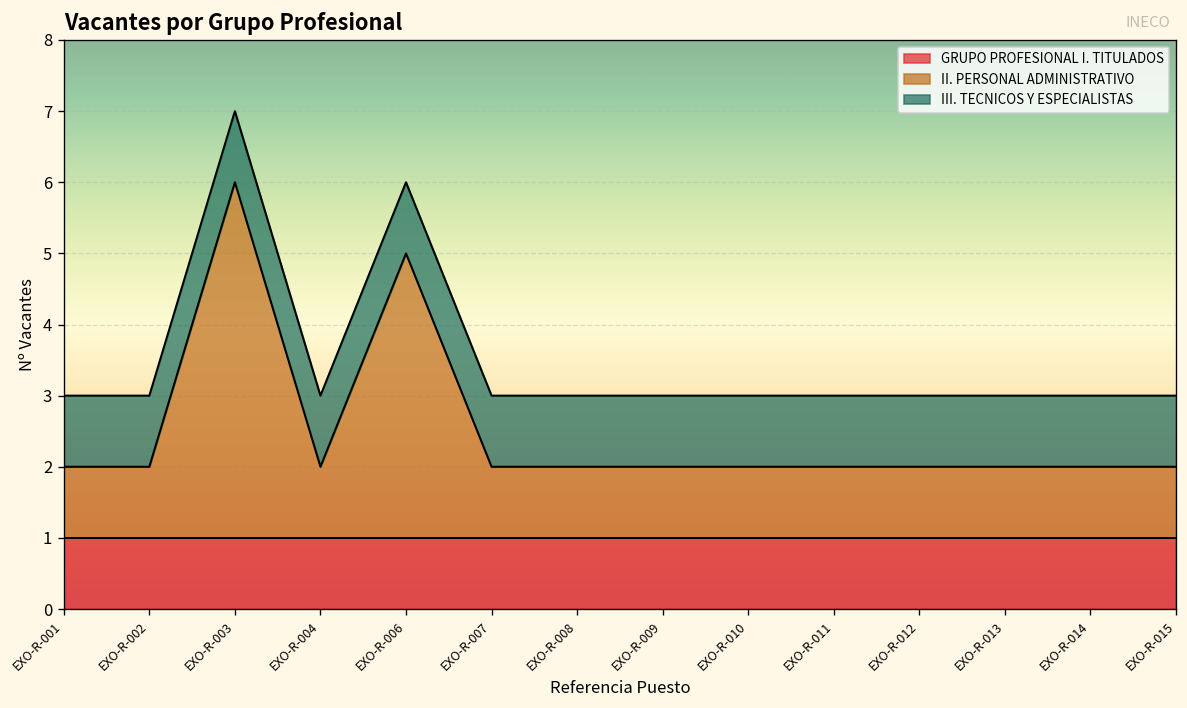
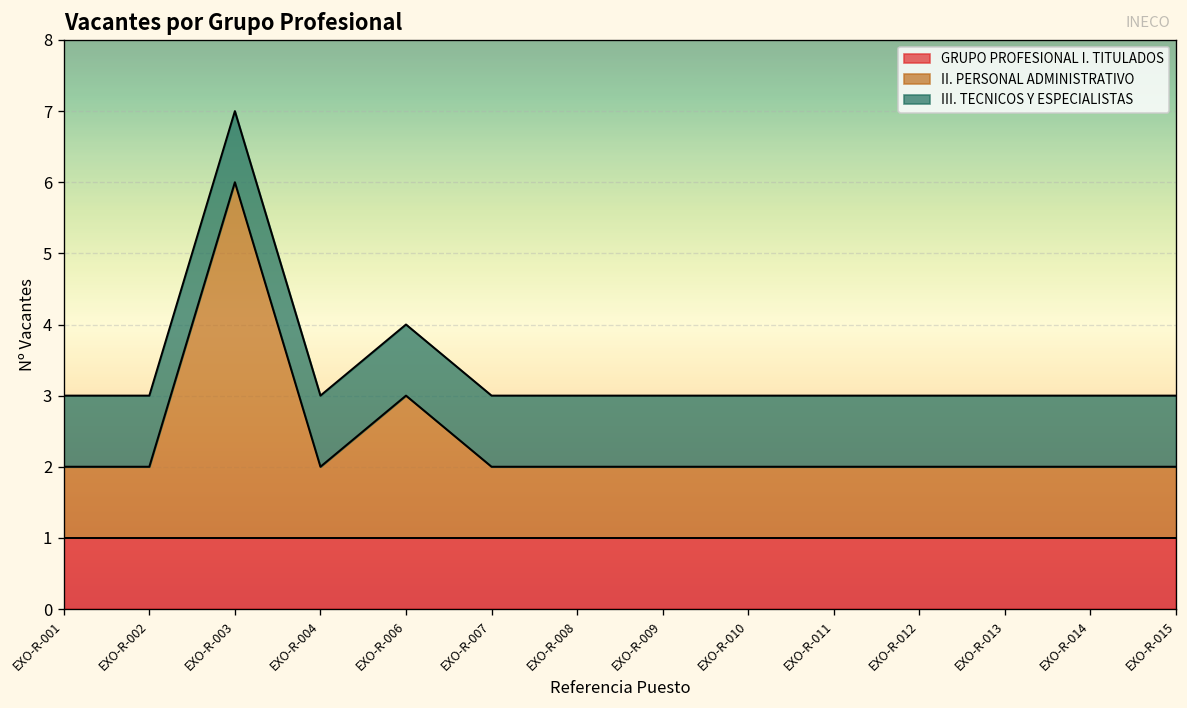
  {
    "GRUPO PROFESIONAL I. TITULADOS": {
      "EXO-R-001": 1.0,
      "EXO-R-002": 1.0,
      "EXO-R-003": 1.0,
      "EXO-R-004": 1.0,
      "EXO-R-006": 1.0,
      "EXO-R-007": 1.0,
      "EXO-R-008": 1.0,
      "EXO-R-009": 1.0,
      "EXO-R-010": 1.0,
      "EXO-R-011": 1.0,
      "EXO-R-012": 1.0,
      "EXO-R-013": 1.0,
      "EXO-R-014": 1.0,
      "EXO-R-015": 1.0
    },
    "II. PERSONAL ADMINISTRATIVO": {
      "EXO-R-001": 2.0,
      "EXO-R-002": 2.0,
      "EXO-R-003": 6.0,
      "EXO-R-004": 2.0,
-     "EXO-R-006": 5.0,
+     "EXO-R-006": 3.0,
      "EXO-R-007": 2.0,
      "EXO-R-008": 2.0,
      "EXO-R-009": 2.0,
      "EXO-R-010": 2.0,
      "EXO-R-011": 2.0,
      "EXO-R-012": 2.0,
      "EXO-R-013": 2.0,
      "EXO-R-014": 2.0,
      "EXO-R-015": 2.0
    },
    "III. TECNICOS Y ESPECIALISTAS": {
      "EXO-R-001": 3.0,
      "EXO-R-002": 3.0,
      "EXO-R-003": 7.0,
      "EXO-R-004": 3.0,
      "EXO-R-006": 1.0,
      "EXO-R-007": 3.0,
      "EXO-R-008": 3.0,
      "EXO-R-009": 3.0,
      "EXO-R-010": 3.0,
      "EXO-R-011": 3.0,
      "EXO-R-012": 3.0,
      "EXO-R-013": 3.0,
      "EXO-R-014": 3.0,
      "EXO-R-015": 3.0
    }
  }
